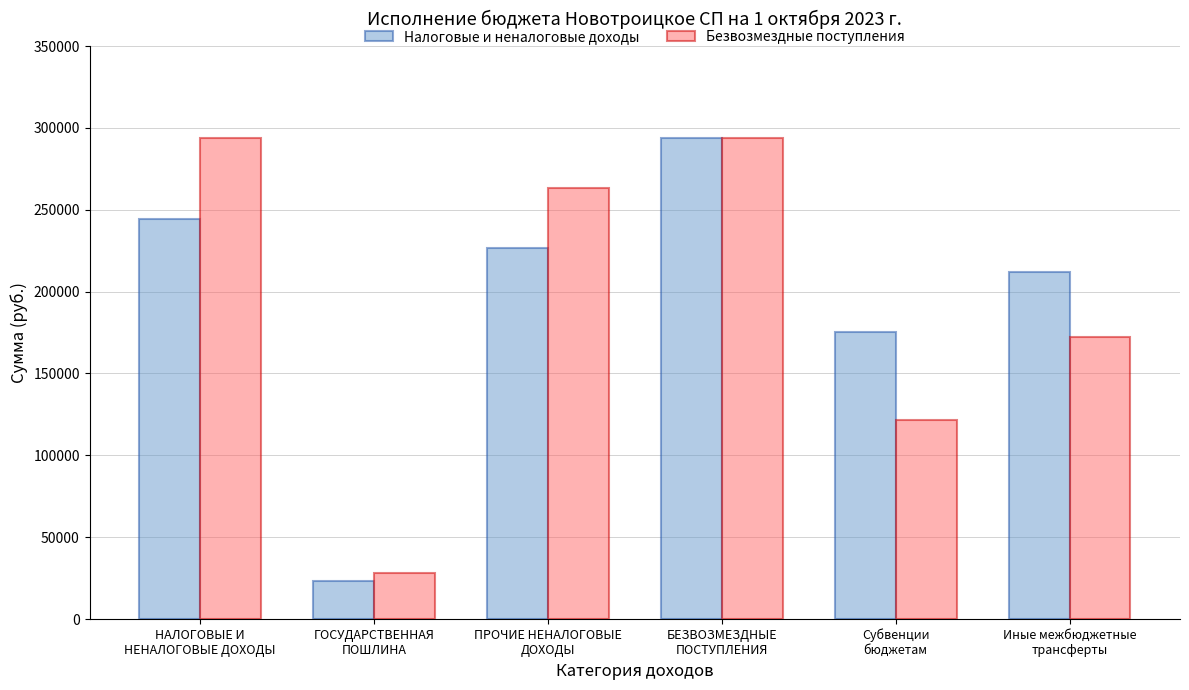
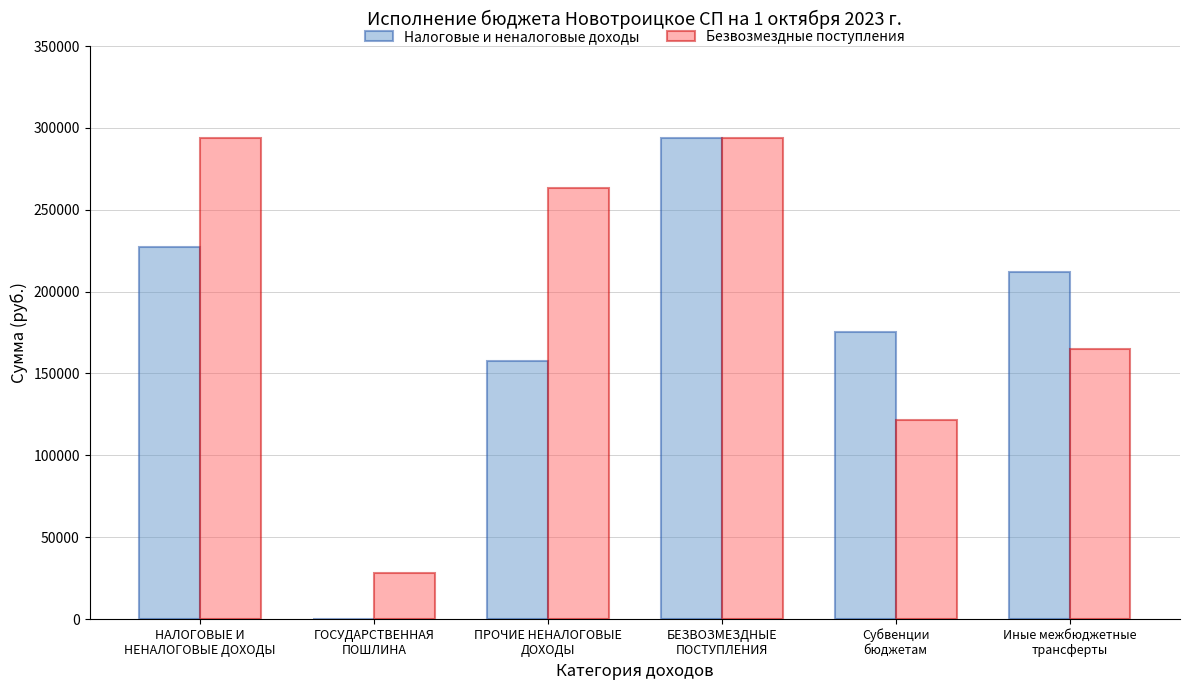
  {
    "Налоговые и неналоговые доходы": {
-     "НАЛОГОВЫЕ И НЕНАЛОГОВЫЕ ДОХОДЫ": 245000,
-     "ГОСУДАРСТВЕННАЯ ПОШЛИНА": 23000,
-     "ПРОЧИЕ НЕНАЛОГОВЫЕ ДОХОДЫ": 227000,
+     "НАЛОГОВЫЕ И НЕНАЛОГОВЫЕ ДОХОДЫ": 227000,
+     "ГОСУДАРСТВЕННАЯ ПОШЛИНА": 0,
+     "ПРОЧИЕ НЕНАЛОГОВЫЕ ДОХОДЫ": 158000,
      "БЕЗВОЗМЕЗДНЫЕ ПОСТУПЛЕНИЯ": 294000,
      "Субвенции бюджетам": 175000,
      "Иные межбюджетные трансферты": 212000
    },
    "Безвозмездные поступления": {
      "НАЛОГОВЫЕ И НЕНАЛОГОВЫЕ ДОХОДЫ": 294000,
      "ГОСУДАРСТВЕННАЯ ПОШЛИНА": 28000,
      "ПРОЧИЕ НЕНАЛОГОВЫЕ ДОХОДЫ": 263000,
      "БЕЗВОЗМЕЗДНЫЕ ПОСТУПЛЕНИЯ": 294000,
      "Субвенции бюджетам": 121000,
-     "Иные межбюджетные трансферты": 172000
+     "Иные межбюджетные трансферты": 165000
    }
  }
